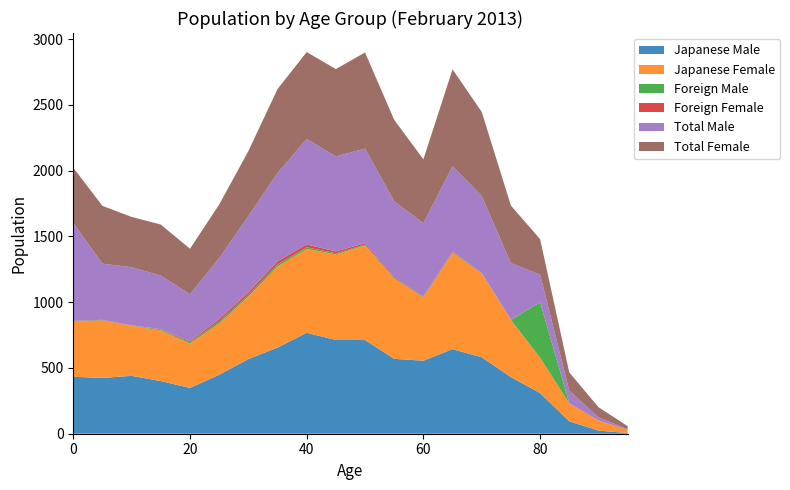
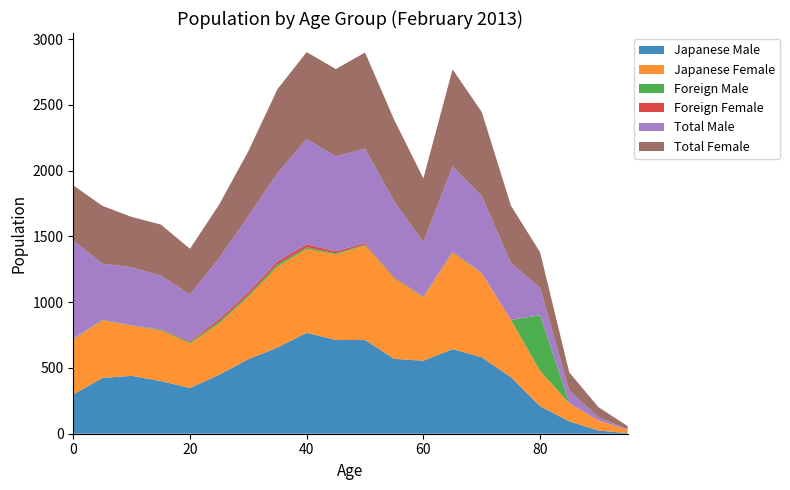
  {
    "Japanese Male": {
-     "0": 430,
+     "0": 300,
      "20": 350,
      "40": 770,
      "60": 560,
-     "80": 310
+     "80": 210
    },
    "Japanese Female": {
      "80": 270
    },
    "Foreign Female": {
      "40": 20
    },
    "Total Male": {
      "0": 740,
      "20": 360,
      "40": 800,
-     "60": 560,
+     "60": 410,
      "80": 210
    },
    "Total Female": {
      "0": 420,
      "20": 350,
      "40": 660,
      "60": 490,
      "80": 270
    }
  }
